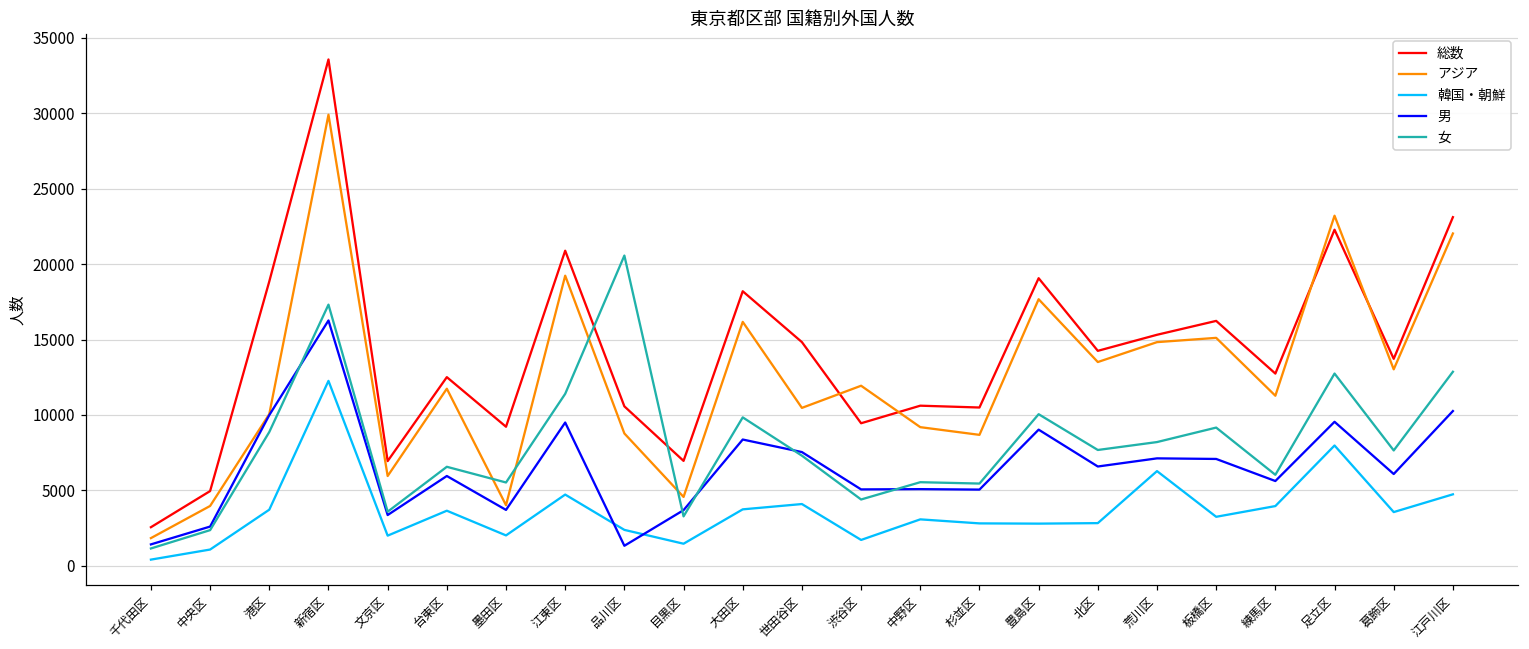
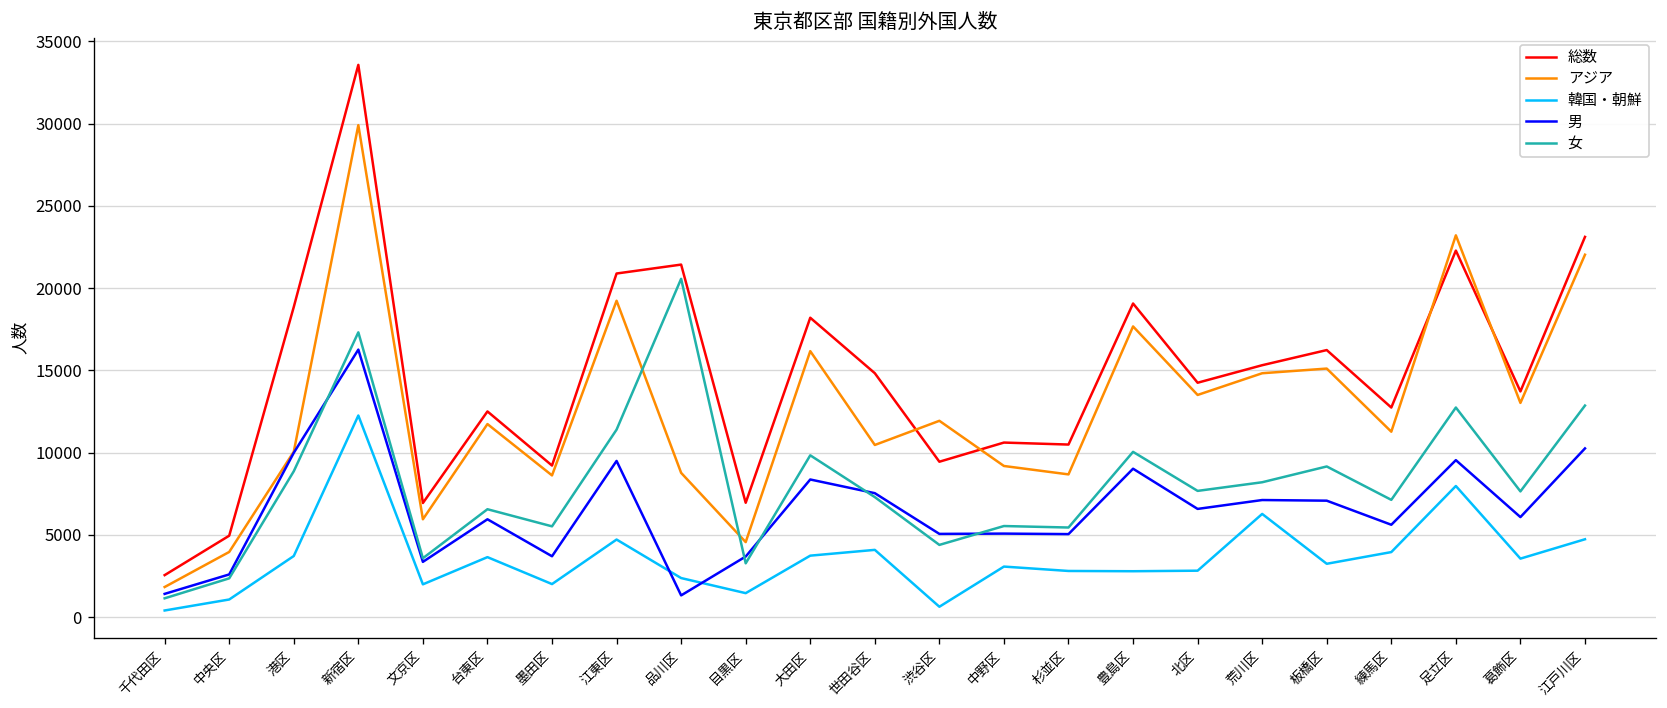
  {
    "総数": {
      "千代田区": 2600,
      "中央区": 4900,
      "港区": 18900,
      "新宿区": 33600,
      "文京区": 6900,
      "台東区": 12500,
      "墨田区": 9200,
      "江東区": 20900,
-     "品川区": 10600,
+     "品川区": 21400,
      "目黒区": 6900,
      "大田区": 18200,
      "世田谷区": 14800,
      "渋谷区": 9400,
      "中野区": 10600,
      "杉並区": 10500,
      "豊島区": 19100,
      "北区": 14200,
      "荒川区": 15300,
      "板橋区": 16200,
      "練馬区": 12700,
      "足立区": 22300,
      "葛飾区": 13700,
      "江戸川区": 23100
    },
    "アジア": {
      "千代田区": 1800,
      "中央区": 4000,
      "新宿区": 29900,
      "文京区": 5900,
      "台東区": 11700,
-     "墨田区": 4000,
+     "墨田区": 8600,
      "江東区": 19200,
      "品川区": 8800,
      "目黒区": 4600,
      "大田区": 16200,
      "世田谷区": 10500,
      "渋谷区": 11900,
      "中野区": 9200,
      "杉並区": 8700,
      "豊島区": 17700,
      "北区": 13500,
      "荒川区": 14800,
      "板橋区": 15100,
      "練馬区": 11300,
      "足立区": 23200,
      "葛飾区": 13000,
      "江戸川区": 22000
    },
    "韓国・朝鮮": {
      "千代田区": 400,
      "中央区": 1100,
      "港区": 3700,
      "新宿区": 12300,
      "文京区": 2000,
      "台東区": 3600,
      "墨田区": 2000,
      "江東区": 4700,
      "品川区": 2400,
      "目黒区": 1500,
      "大田区": 3700,
      "世田谷区": 4100,
-     "渋谷区": 1700,
+     "渋谷区": 600,
      "中野区": 3100,
      "杉並区": 2800,
      "豊島区": 2800,
      "北区": 2800,
      "荒川区": 6300,
      "板橋区": 3200,
      "練馬区": 4000,
      "足立区": 8000,
      "葛飾区": 3600,
      "江戸川区": 4700
    },
    "男": {
      "千代田区": 1400,
      "中央区": 2600,
      "新宿区": 16300,
      "文京区": 3400,
      "台東区": 5900,
      "墨田区": 3700,
      "江東区": 9500,
      "品川区": 1300,
      "目黒区": 3700,
      "大田区": 8400,
      "世田谷区": 7500,
      "渋谷区": 5100,
      "中野区": 5100,
      "杉並区": 5000,
      "豊島区": 9000,
      "北区": 6600,
      "荒川区": 7100,
      "板橋区": 7100,
      "練馬区": 5600,
      "足立区": 9500,
      "葛飾区": 6100,
      "江戸川区": 10300
    },
    "女": {
      "千代田区": 1100,
      "中央区": 2400,
      "港区": 8900,
      "新宿区": 17300,
      "文京区": 3600,
      "台東区": 6600,
      "墨田区": 5500,
      "江東区": 11400,
      "品川区": 20600,
      "目黒区": 3300,
      "大田区": 9800,
      "世田谷区": 7300,
      "渋谷区": 4400,
      "中野区": 5500,
      "杉並区": 5400,
      "豊島区": 10000,
      "北区": 7700,
      "荒川区": 8200,
      "板橋区": 9200,
-     "練馬区": 6000,
+     "練馬区": 7100,
      "足立区": 12700,
      "葛飾区": 7600,
      "江戸川区": 12900
    }
  }
